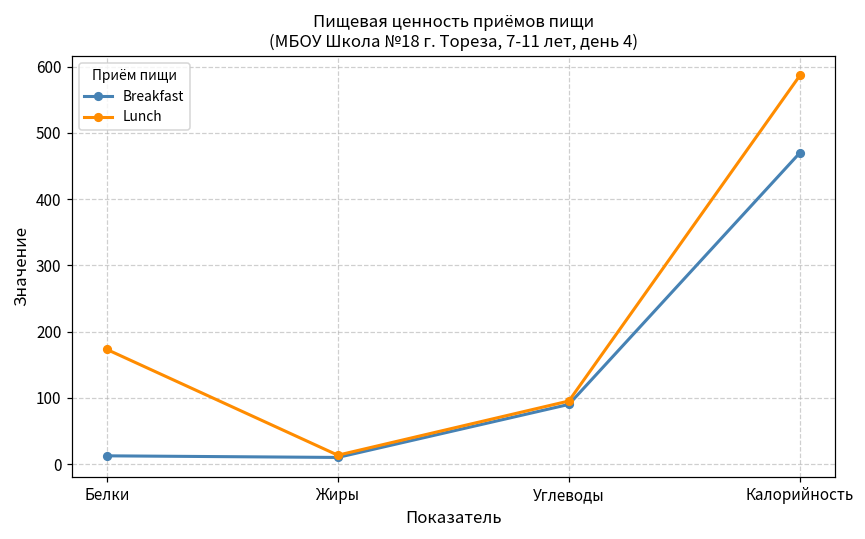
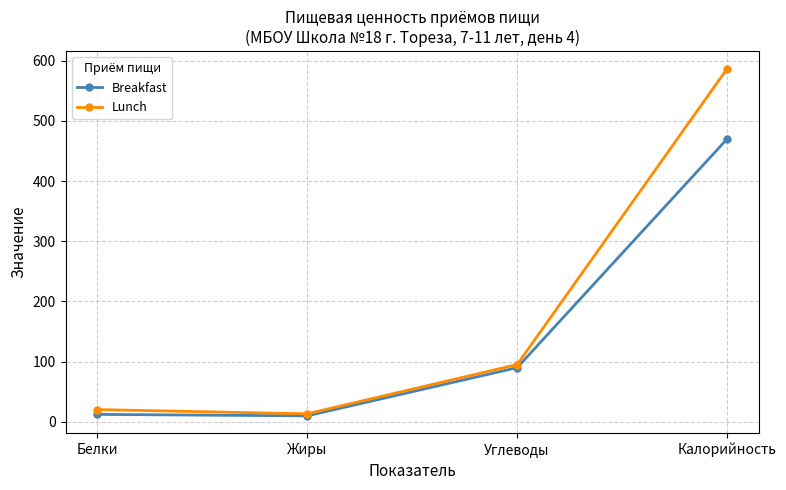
  {
    "Breakfast": {
      "Белки": 10,
      "Углеводы": 90,
      "Калорийность": 470
    },
    "Lunch": {
-     "Белки": 170,
+     "Белки": 20,
      "Углеводы": 100,
      "Калорийность": 590
    }
  }
